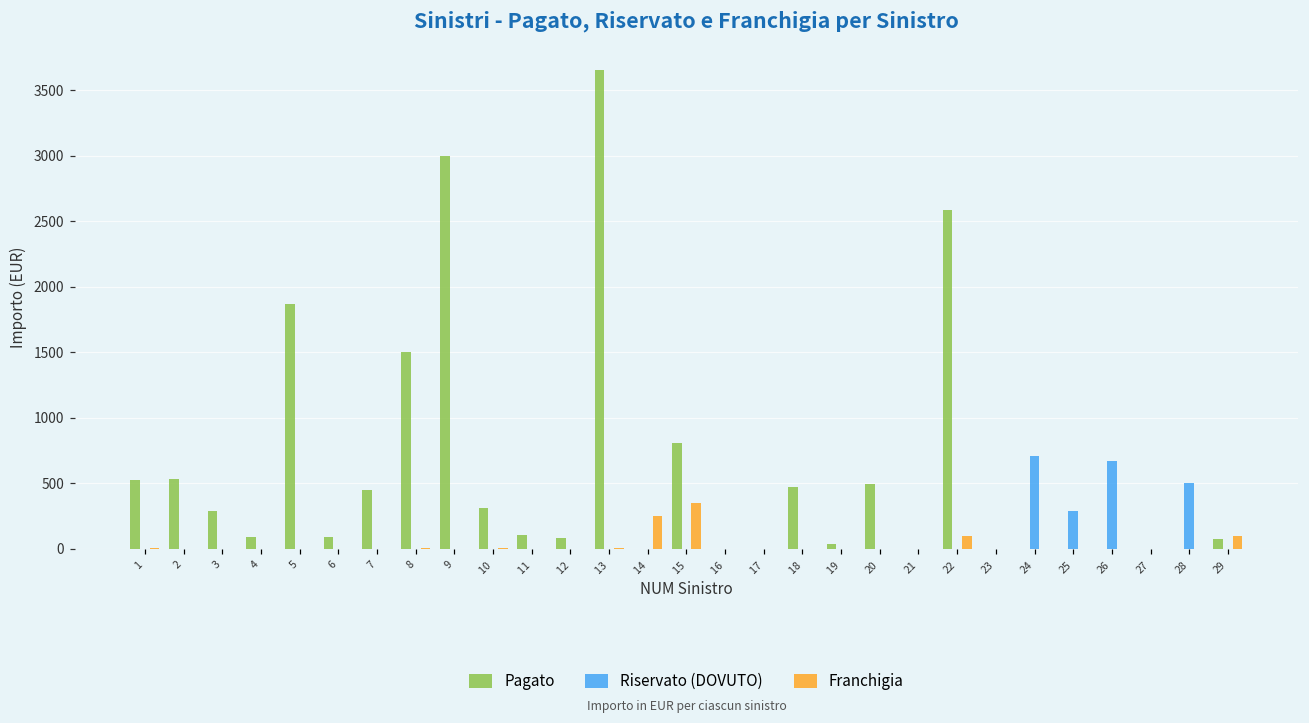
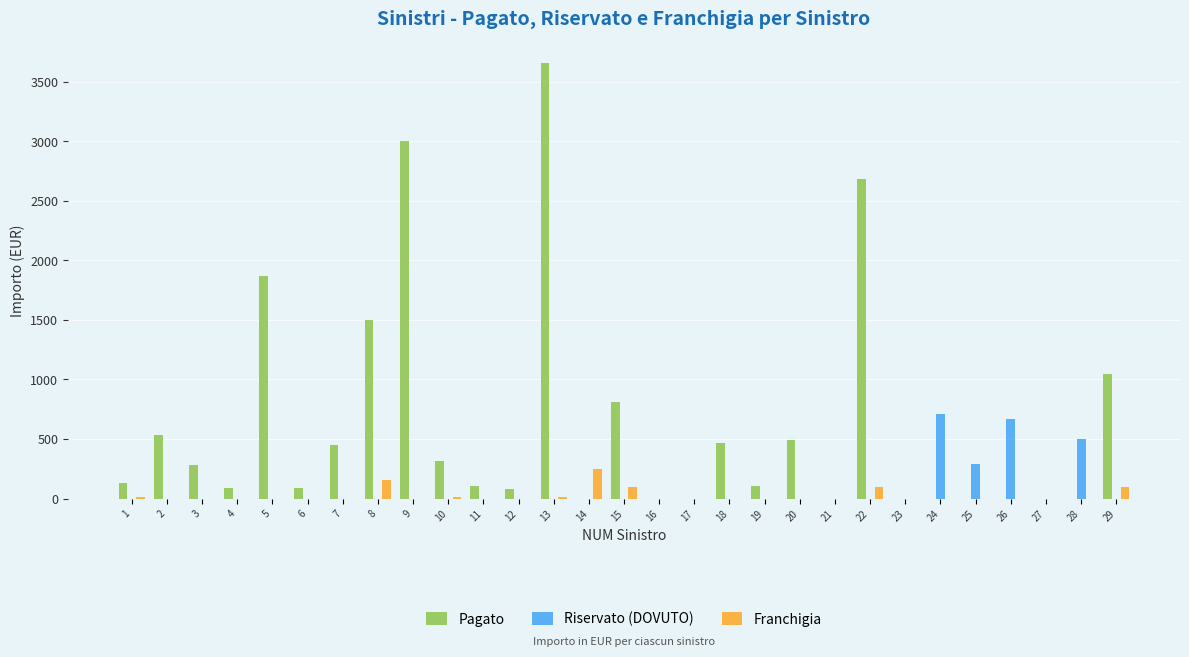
  {
    "Pagato": {
-     "1": 530,
+     "1": 130,
      "2": 530,
      "3": 290,
      "4": 90,
      "5": 1870,
      "6": 90,
      "7": 450,
      "8": 1500,
      "9": 3000,
      "10": 310,
      "11": 110,
      "12": 80,
      "13": 3660,
      "14": 0,
      "15": 810,
      "16": 0,
      "17": 0,
      "18": 470,
-     "19": 40,
+     "19": 110,
      "20": 500,
      "21": 0,
-     "22": 2590,
+     "22": 2690,
      "23": 0,
      "24": 0,
      "25": 0,
      "26": 0,
      "27": 0,
      "28": 0,
-     "29": 70
+     "29": 1050
    },
    "Riservato (DOVUTO)": {
      "1": 0,
      "2": 0,
      "3": 0,
      "4": 0,
      "5": 0,
      "6": 0,
      "7": 0,
      "8": 0,
      "9": 0,
      "10": 0,
      "11": 0,
      "12": 0,
      "13": 0,
      "14": 0,
      "15": 0,
      "16": 0,
      "17": 0,
      "18": 0,
      "19": 0,
      "20": 0,
      "21": 0,
      "22": 0,
      "23": 0,
      "24": 710,
      "25": 290,
      "26": 670,
      "27": 0,
      "28": 500,
      "29": 0
    },
    "Franchigia": {
      "2": 0,
      "3": 0,
      "4": 0,
      "5": 0,
      "6": 0,
      "7": 0,
-     "8": 10,
+     "8": 160,
      "9": 0,
      "11": 0,
      "12": 0,
      "14": 250,
-     "15": 350,
+     "15": 100,
      "16": 0,
      "17": 0,
      "18": 0,
      "19": 0,
      "20": 0,
      "21": 0,
      "22": 100,
      "23": 0,
      "24": 0,
      "25": 0,
      "26": 0,
      "27": 0,
      "28": 0,
      "29": 100
    }
  }
